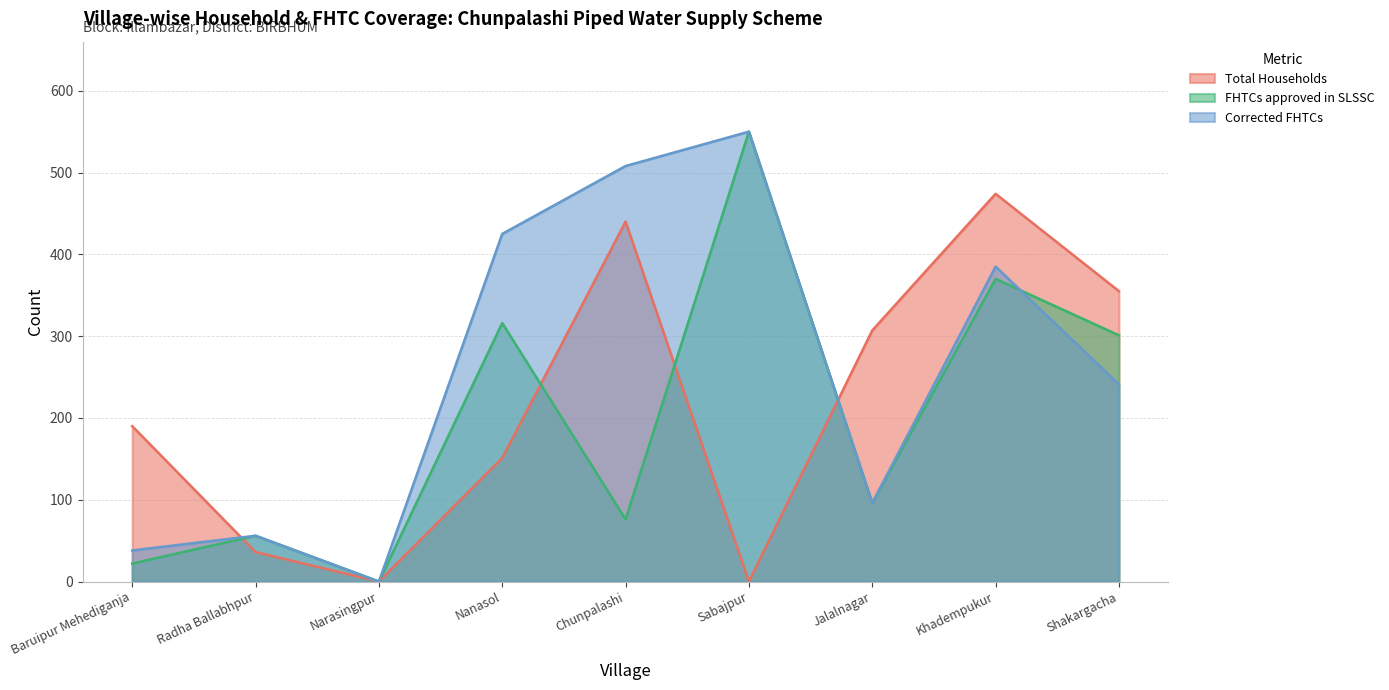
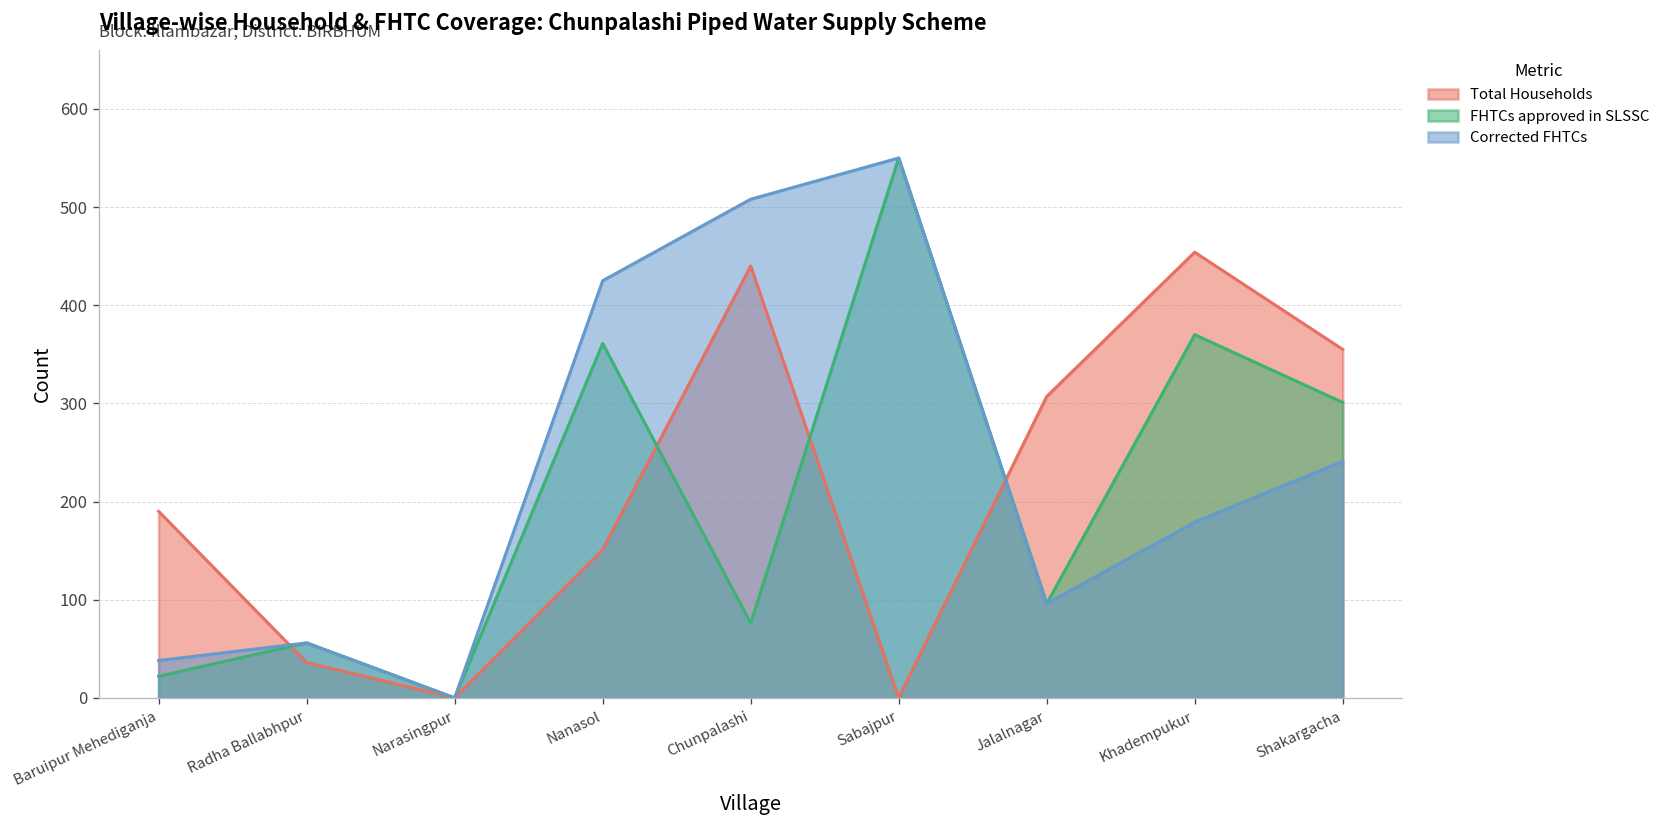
  {
    "Total Households": {
      "Baruipur Mehediganja": 190,
      "Radha Ballabhpur": 40,
      "Nanasol": 150,
      "Chunpalashi": 440,
      "Sabajpur": 0,
      "Jalalnagar": 310,
-     "Khadempukur": 470,
+     "Khadempukur": 450,
      "Shakargacha": 360
    },
    "FHTCs approved in SLSSC": {
      "Baruipur Mehediganja": 20,
-     "Nanasol": 320,
+     "Nanasol": 360,
      "Chunpalashi": 80,
      "Khadempukur": 370,
      "Shakargacha": 300
    },
    "Corrected FHTCs": {
      "Baruipur Mehediganja": 40,
      "Nanasol": 430,
      "Chunpalashi": 510,
-     "Khadempukur": 390,
+     "Khadempukur": 180,
      "Shakargacha": 240
    }
  }
